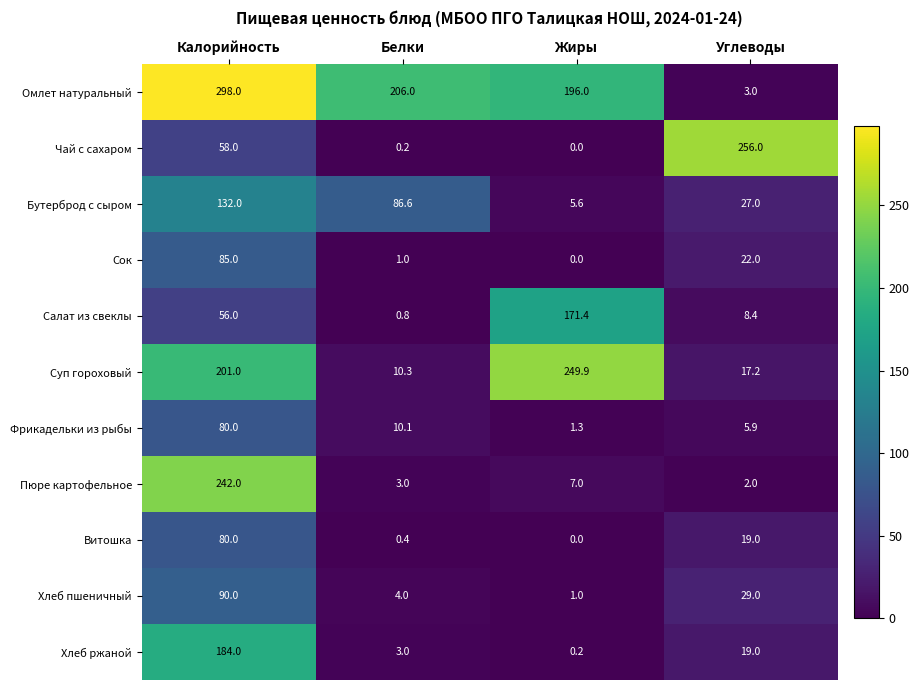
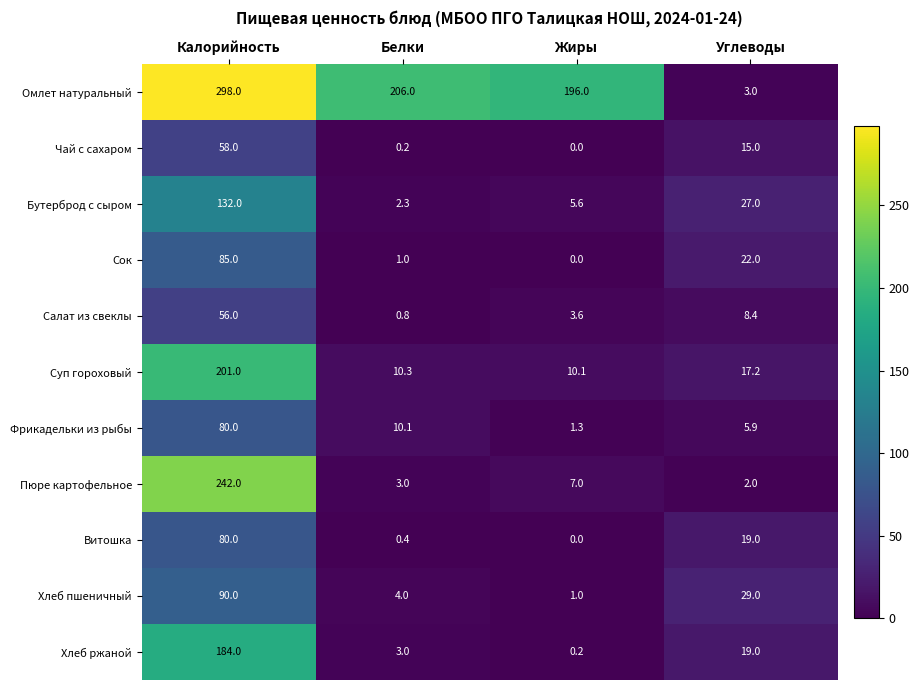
  {
    "Омлет натуральный": {
      "Калорийность": 298.0,
      "Белки": 206.0,
      "Жиры": 196.0,
      "Углеводы": 3.0
    },
    "Чай с сахаром": {
      "Калорийность": 58.0,
      "Белки": 0.2,
      "Жиры": 0.0,
-     "Углеводы": 256.0
+     "Углеводы": 15.0
    },
    "Бутерброд с сыром": {
      "Калорийность": 132.0,
-     "Белки": 86.6,
+     "Белки": 2.3,
      "Жиры": 5.6,
      "Углеводы": 27.0
    },
    "Сок": {
      "Калорийность": 85.0,
      "Белки": 1.0,
      "Жиры": 0.0,
      "Углеводы": 22.0
    },
    "Салат из свеклы": {
      "Калорийность": 56.0,
      "Белки": 0.8,
-     "Жиры": 171.4,
+     "Жиры": 3.6,
      "Углеводы": 8.4
    },
    "Суп гороховый": {
      "Калорийность": 201.0,
      "Белки": 10.3,
-     "Жиры": 249.9,
+     "Жиры": 10.1,
      "Углеводы": 17.2
    },
    "Фрикадельки из рыбы": {
      "Калорийность": 80.0,
      "Белки": 10.1,
      "Жиры": 1.3,
      "Углеводы": 5.9
    },
    "Пюре картофельное": {
      "Калорийность": 242.0,
      "Белки": 3.0,
      "Жиры": 7.0,
      "Углеводы": 2.0
    },
    "Витошка": {
      "Калорийность": 80.0,
      "Белки": 0.4,
      "Жиры": 0.0,
      "Углеводы": 19.0
    },
    "Хлеб пшеничный": {
      "Калорийность": 90.0,
      "Белки": 4.0,
      "Жиры": 1.0,
      "Углеводы": 29.0
    },
    "Хлеб ржаной": {
      "Калорийность": 184.0,
      "Белки": 3.0,
      "Жиры": 0.2,
      "Углеводы": 19.0
    }
  }
